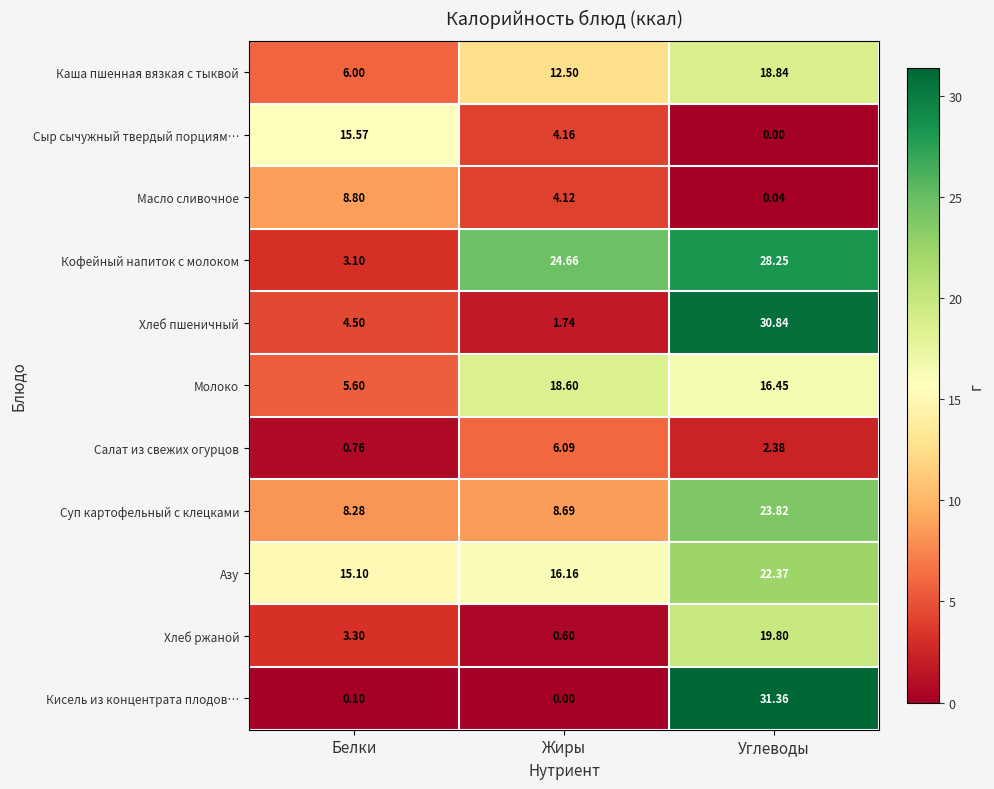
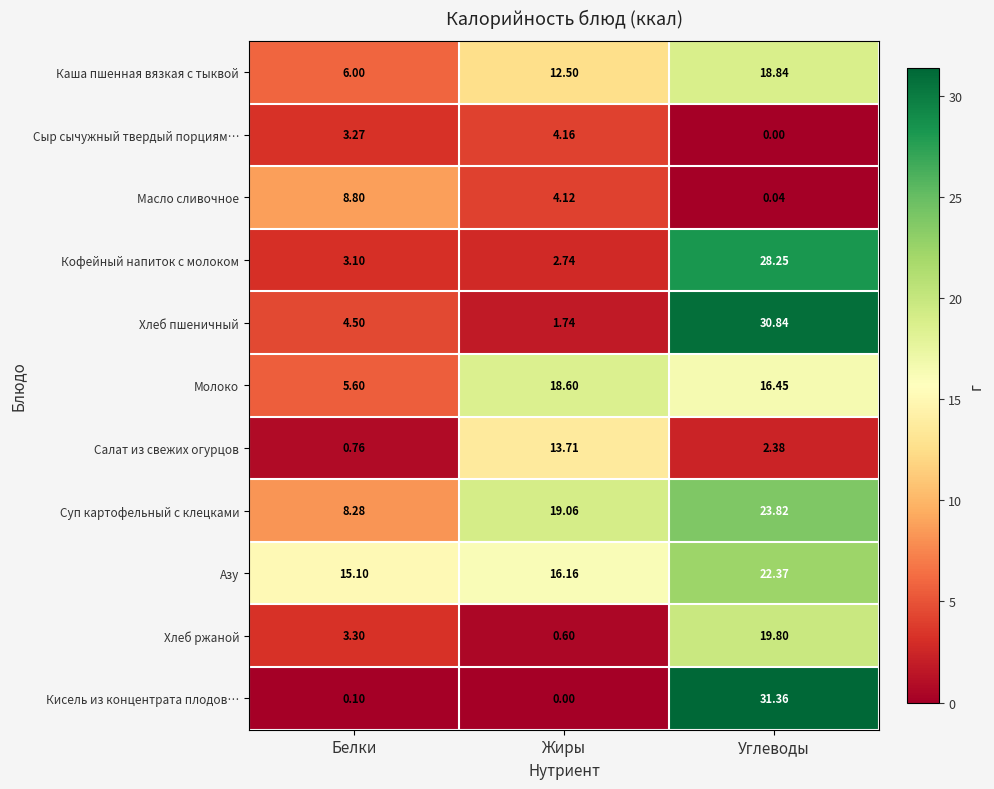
  {
    "Каша пшенная вязкая с тыквой": {
      "Белки": 6.00,
      "Жиры": 12.50,
      "Углеводы": 18.84
    },
    "Сыр сычужный твердый порциям…": {
-     "Белки": 15.57,
+     "Белки": 3.27,
      "Жиры": 4.16,
      "Углеводы": 0.00
    },
    "Масло сливочное": {
      "Белки": 8.80,
      "Жиры": 4.12,
      "Углеводы": 0.04
    },
    "Кофейный напиток с молоком": {
      "Белки": 3.10,
-     "Жиры": 24.66,
+     "Жиры": 2.74,
      "Углеводы": 28.25
    },
    "Хлеб пшеничный": {
      "Белки": 4.50,
      "Жиры": 1.74,
      "Углеводы": 30.84
    },
    "Молоко": {
      "Белки": 5.60,
      "Жиры": 18.60,
      "Углеводы": 16.45
    },
    "Салат из свежих огурцов": {
      "Белки": 0.76,
-     "Жиры": 6.09,
+     "Жиры": 13.71,
      "Углеводы": 2.38
    },
    "Суп картофельный с клецками": {
      "Белки": 8.28,
-     "Жиры": 8.69,
+     "Жиры": 19.06,
      "Углеводы": 23.82
    },
    "Азу": {
      "Белки": 15.10,
      "Жиры": 16.16,
      "Углеводы": 22.37
    },
    "Хлеб ржаной": {
      "Белки": 3.30,
      "Жиры": 0.60,
      "Углеводы": 19.80
    },
    "Кисель из концентрата плодов…": {
      "Белки": 0.10,
      "Жиры": 0.00,
      "Углеводы": 31.36
    }
  }
